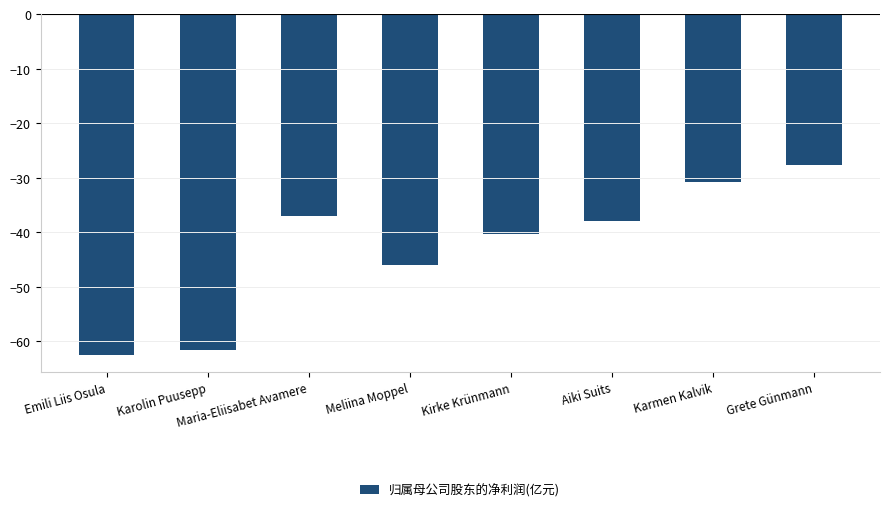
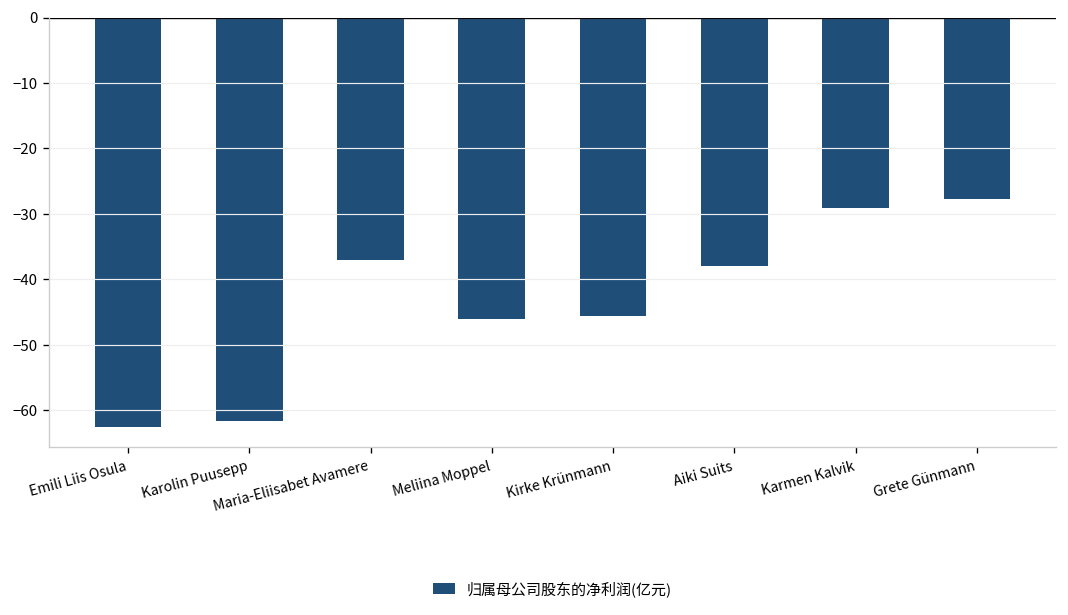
  {
    "Emili Liis Osula": -63,
    "Karolin Puusepp": -62,
    "Maria-Eliisabet Avamere": -37,
    "Meliina Moppel": -46,
-   "Kirke Krünmann": -40,
+   "Kirke Krünmann": -46,
    "Aiki Suits": -38,
-   "Karmen Kalvik": -31,
+   "Karmen Kalvik": -29,
    "Grete Günmann": -28
  }
